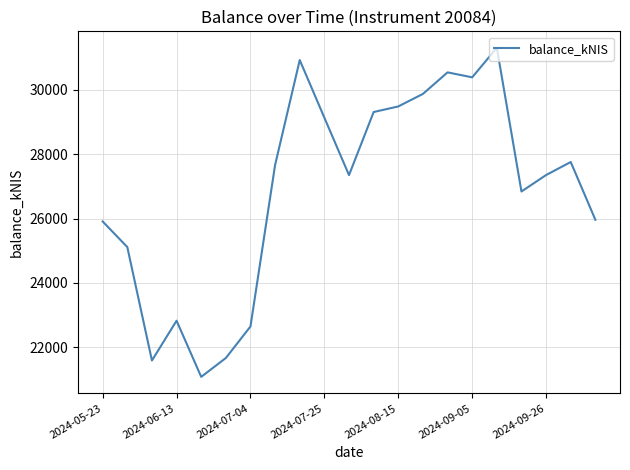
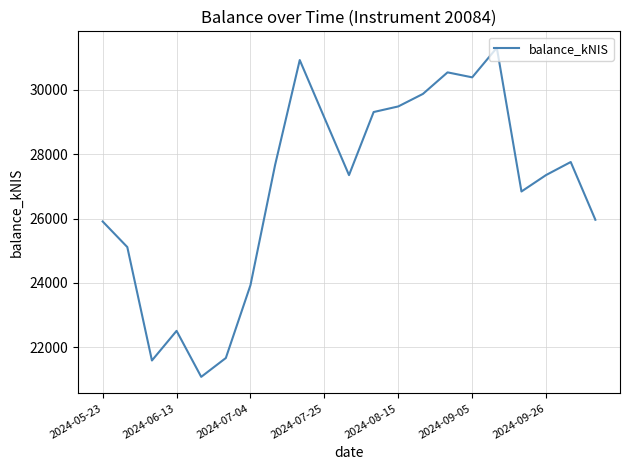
  {
    "2024-05-23": 25900,
-   "2024-06-13": 22800,
-   "2024-07-04": 22700,
+   "2024-06-13": 22500,
+   "2024-07-04": 23900,
    "2024-07-25": 29100,
    "2024-08-15": 29500,
    "2024-09-05": 30400,
    "2024-09-26": 27400
  }
